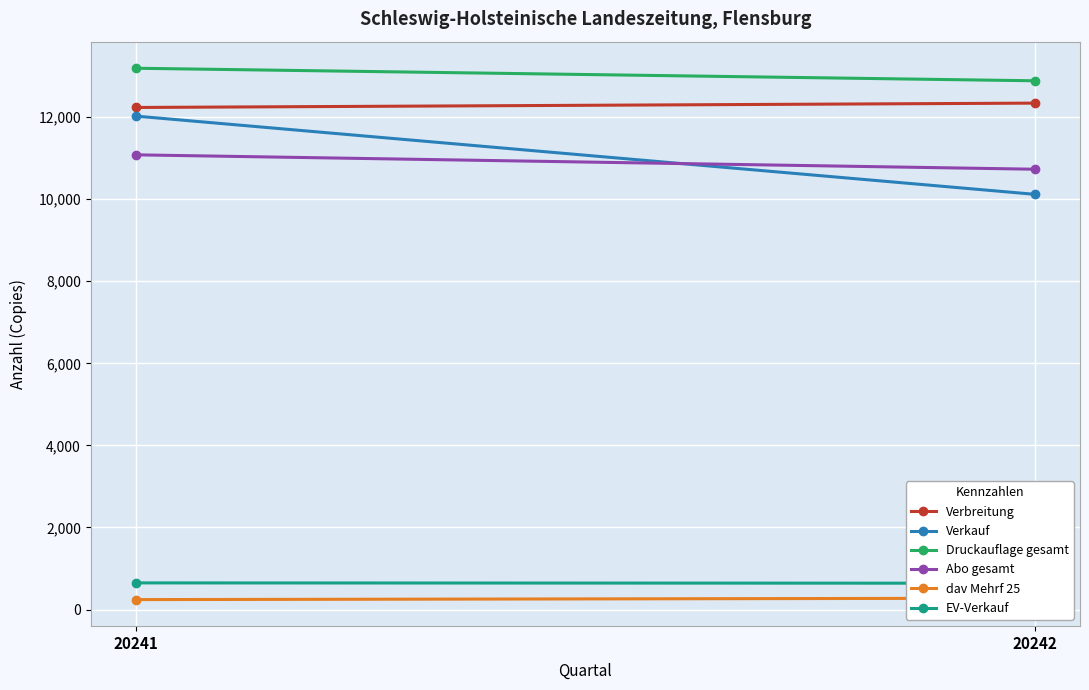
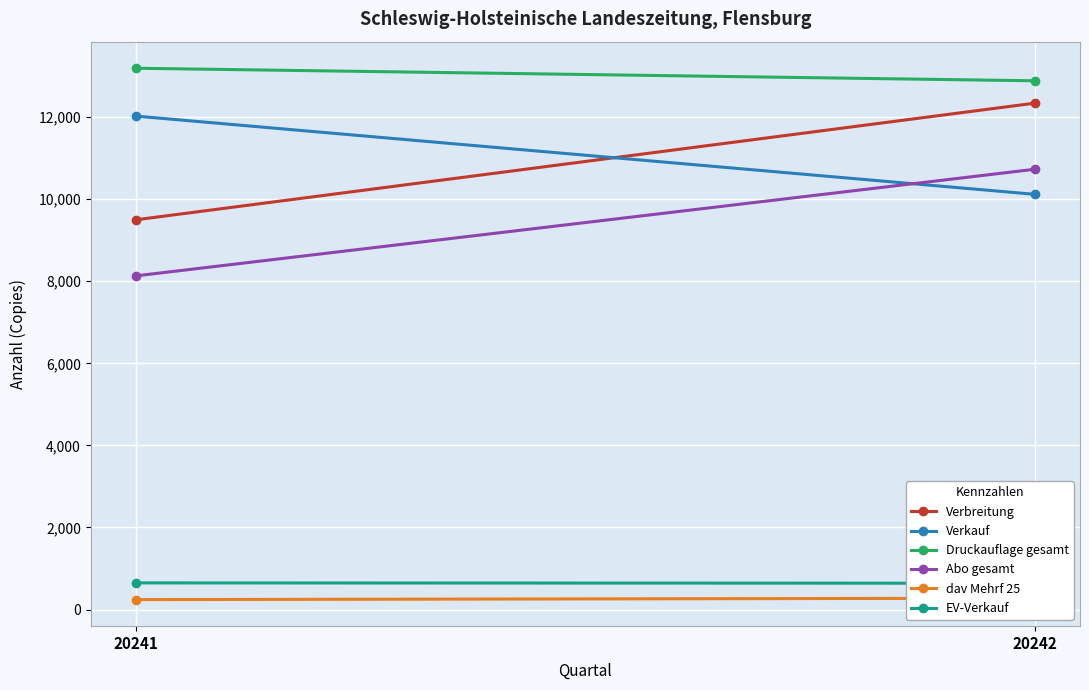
  {
    "Verbreitung": {
-     "20241": "12,200",
+     "20241": "9,500",
      "20242": "12,300"
    },
    "Verkauf": {
      "20241": "12,000",
      "20242": "10,100"
    },
    "Abo gesamt": {
-     "20241": "11,100",
+     "20241": "8,100",
      "20242": "10,700"
    },
    "dav Mehrf 25": {
      "20241": "200"
    }
  }
